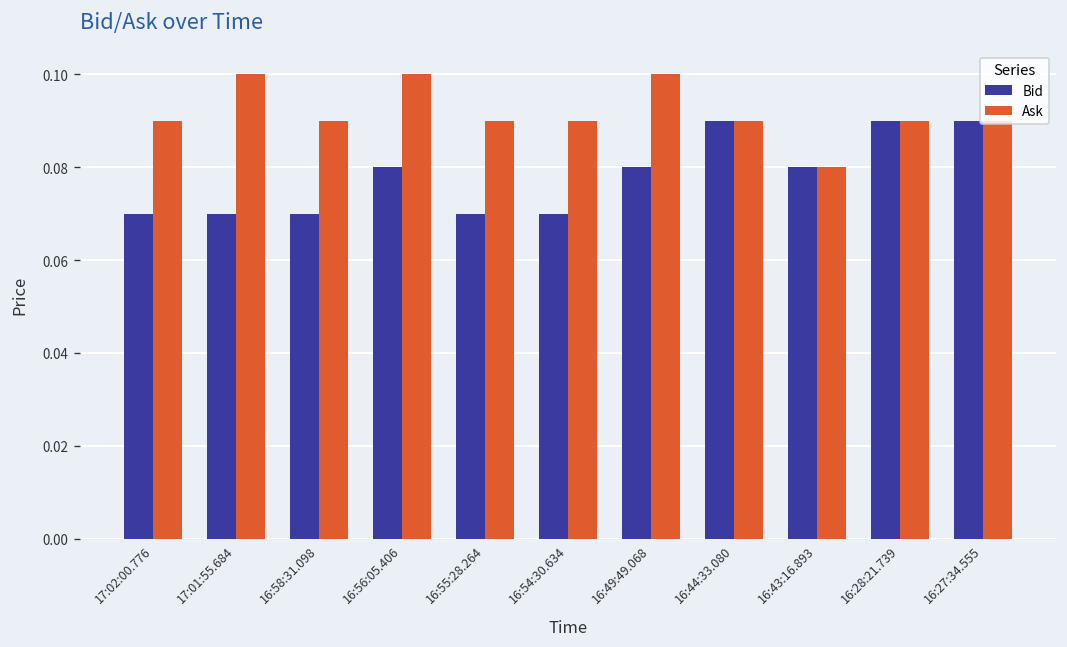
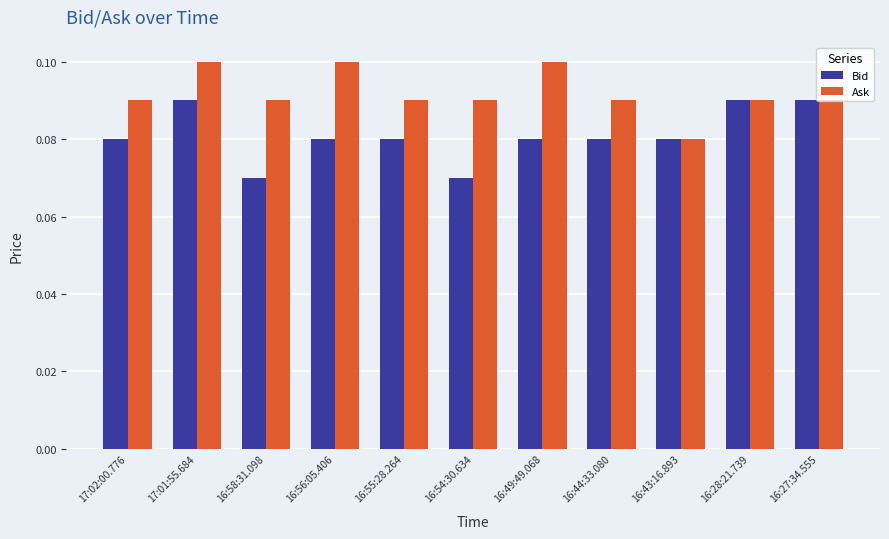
  {
    "Bid": {
-     "17:02:00.776": 0.07,
-     "17:01:55.684": 0.07,
+     "17:02:00.776": 0.08,
+     "17:01:55.684": 0.09,
      "16:58:31.098": 0.07,
      "16:56:05.406": 0.08,
-     "16:55:28.264": 0.07,
+     "16:55:28.264": 0.08,
      "16:54:30.634": 0.07,
      "16:49:49.068": 0.08,
-     "16:44:33.080": 0.09,
+     "16:44:33.080": 0.08,
      "16:43:16.893": 0.08,
      "16:28:21.739": 0.09,
      "16:27:34.555": 0.09
    },
    "Ask": {
      "17:02:00.776": 0.09,
      "17:01:55.684": 0.10,
      "16:58:31.098": 0.09,
      "16:56:05.406": 0.10,
      "16:55:28.264": 0.09,
      "16:54:30.634": 0.09,
      "16:49:49.068": 0.10,
      "16:44:33.080": 0.09,
      "16:43:16.893": 0.08,
      "16:28:21.739": 0.09
    }
  }
